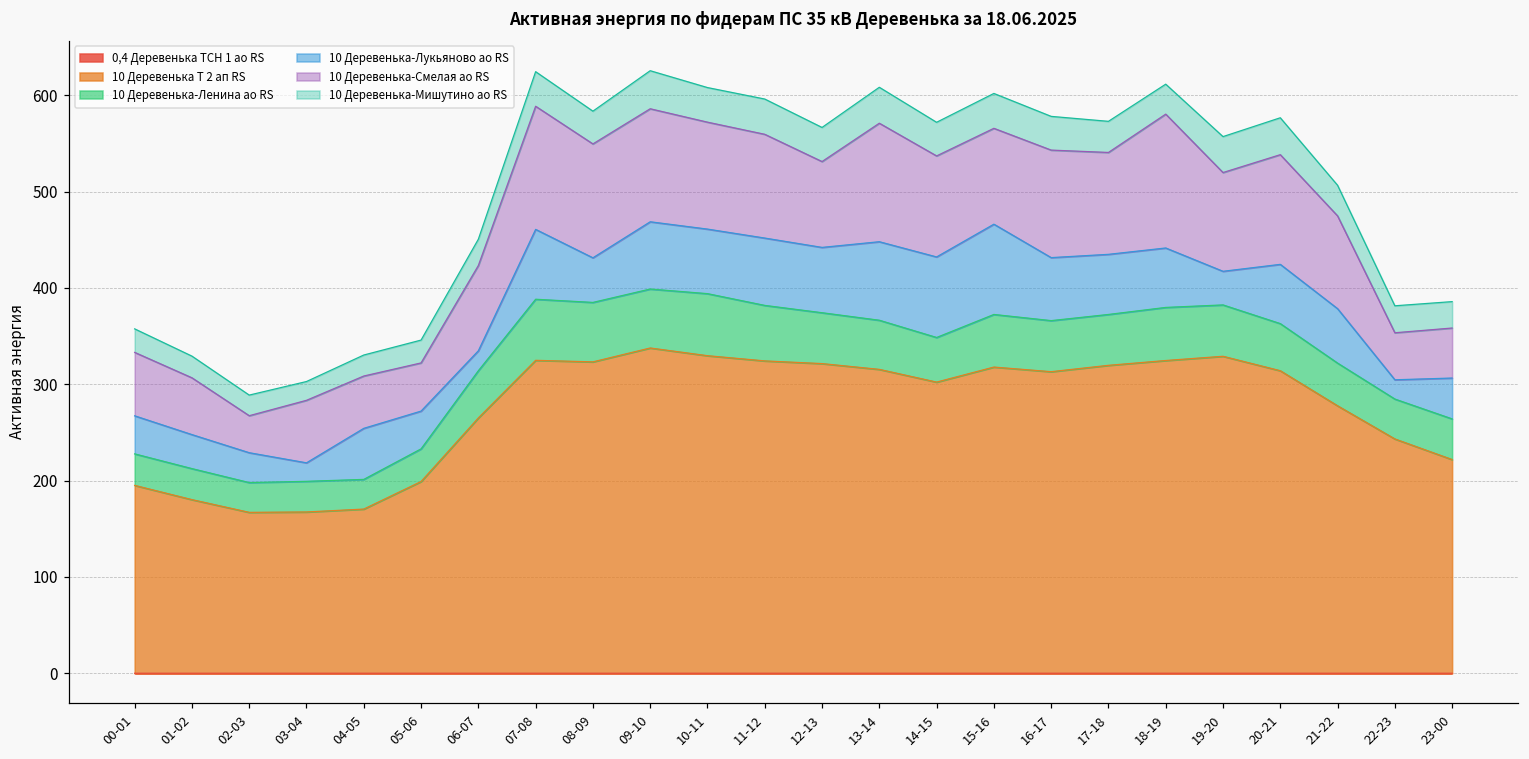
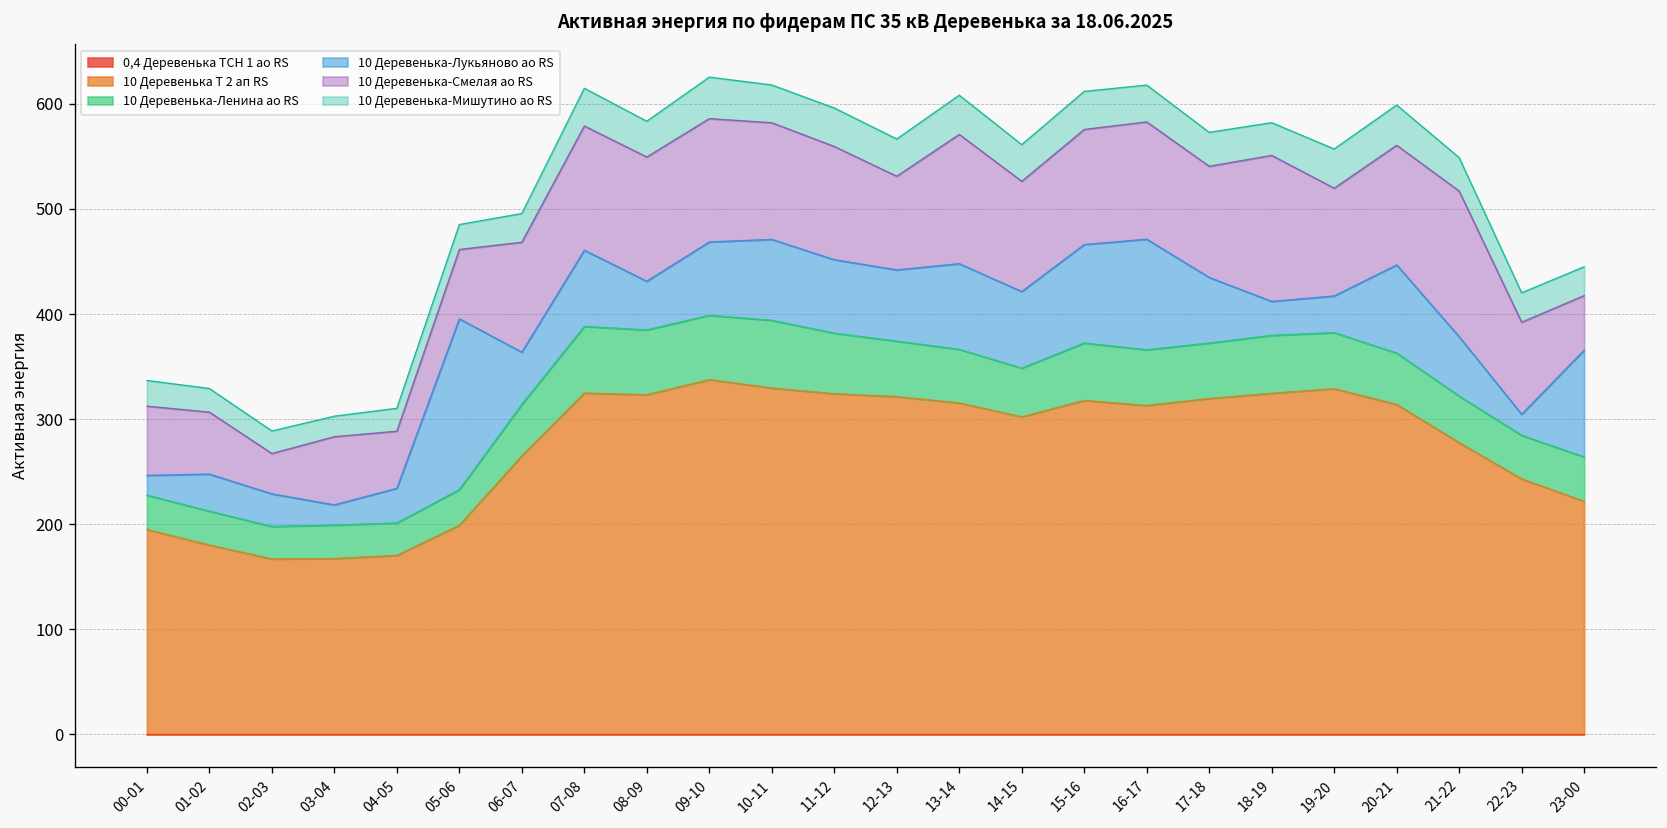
  {
    "10 Деревенька-Лукьяново ао RS": {
-     "00-01": 40,
+     "00-01": 20,
      "01-02": 40,
      "02-03": 30,
      "03-04": 20,
-     "04-05": 50,
-     "05-06": 40,
-     "06-07": 20,
+     "04-05": 30,
+     "05-06": 160,
+     "06-07": 50,
      "07-08": 70,
      "08-09": 50,
      "09-10": 70,
-     "10-11": 70,
+     "10-11": 80,
      "11-12": 70,
      "12-13": 70,
      "13-14": 80,
-     "14-15": 80,
+     "14-15": 70,
      "15-16": 90,
-     "16-17": 70,
+     "16-17": 110,
      "17-18": 60,
-     "18-19": 60,
+     "18-19": 30,
      "19-20": 30,
-     "20-21": 60,
+     "20-21": 80,
      "21-22": 60,
      "22-23": 20,
-     "23-00": 40
+     "23-00": 100
    },
    "10 Деревенька-Смелая ао RS": {
      "00-01": 70,
      "01-02": 60,
      "02-03": 40,
      "03-04": 60,
      "04-05": 50,
-     "05-06": 50,
-     "06-07": 90,
-     "07-08": 130,
+     "05-06": 70,
+     "06-07": 100,
+     "07-08": 120,
      "08-09": 120,
      "09-10": 120,
      "10-11": 110,
      "11-12": 110,
      "12-13": 90,
      "13-14": 120,
      "14-15": 100,
-     "15-16": 100,
+     "15-16": 110,
      "16-17": 110,
      "17-18": 110,
      "18-19": 140,
      "19-20": 100,
      "20-21": 110,
-     "21-22": 100,
-     "22-23": 50,
+     "21-22": 140,
+     "22-23": 90,
      "23-00": 50
    }
  }
